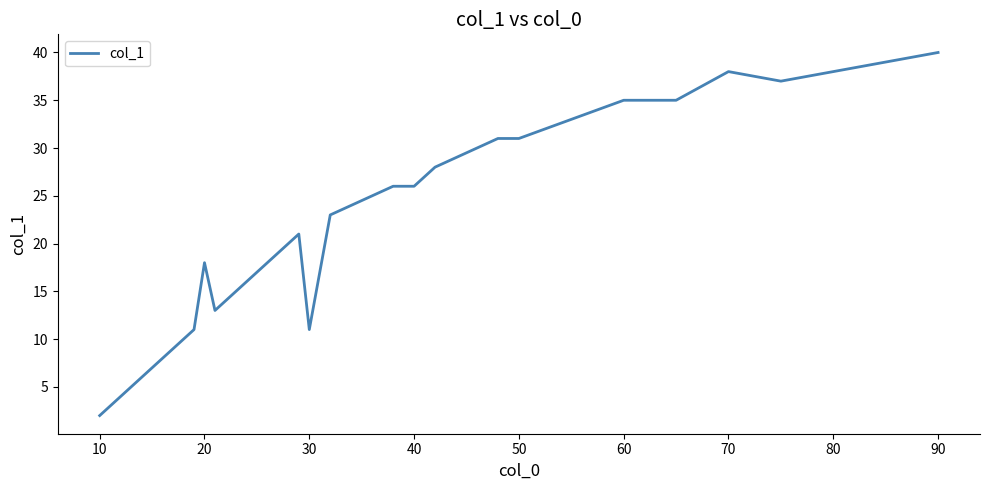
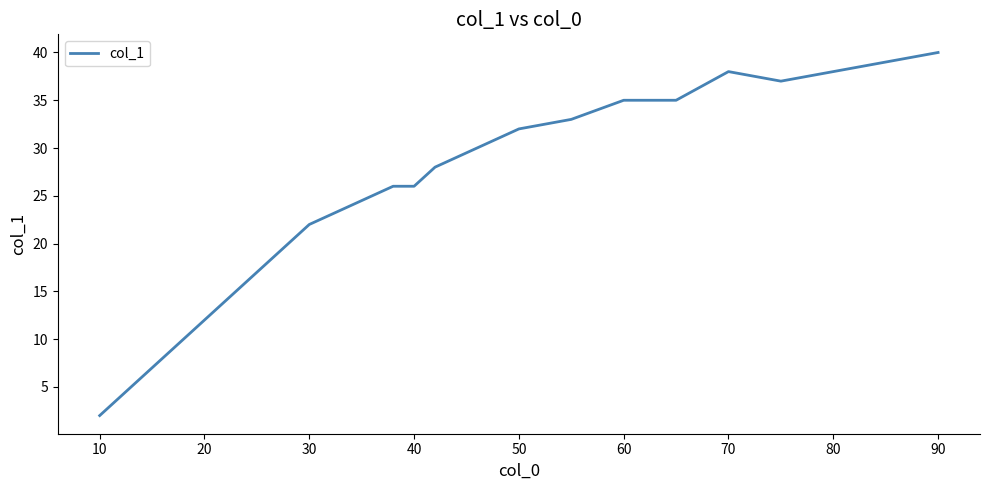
  {
    "10": 2,
-   "20": 18,
-   "30": 11,
+   "20": 12,
+   "30": 22,
    "40": 26,
-   "50": 31,
+   "50": 32,
    "60": 35,
    "70": 38,
    "80": 38,
    "90": 40
  }
